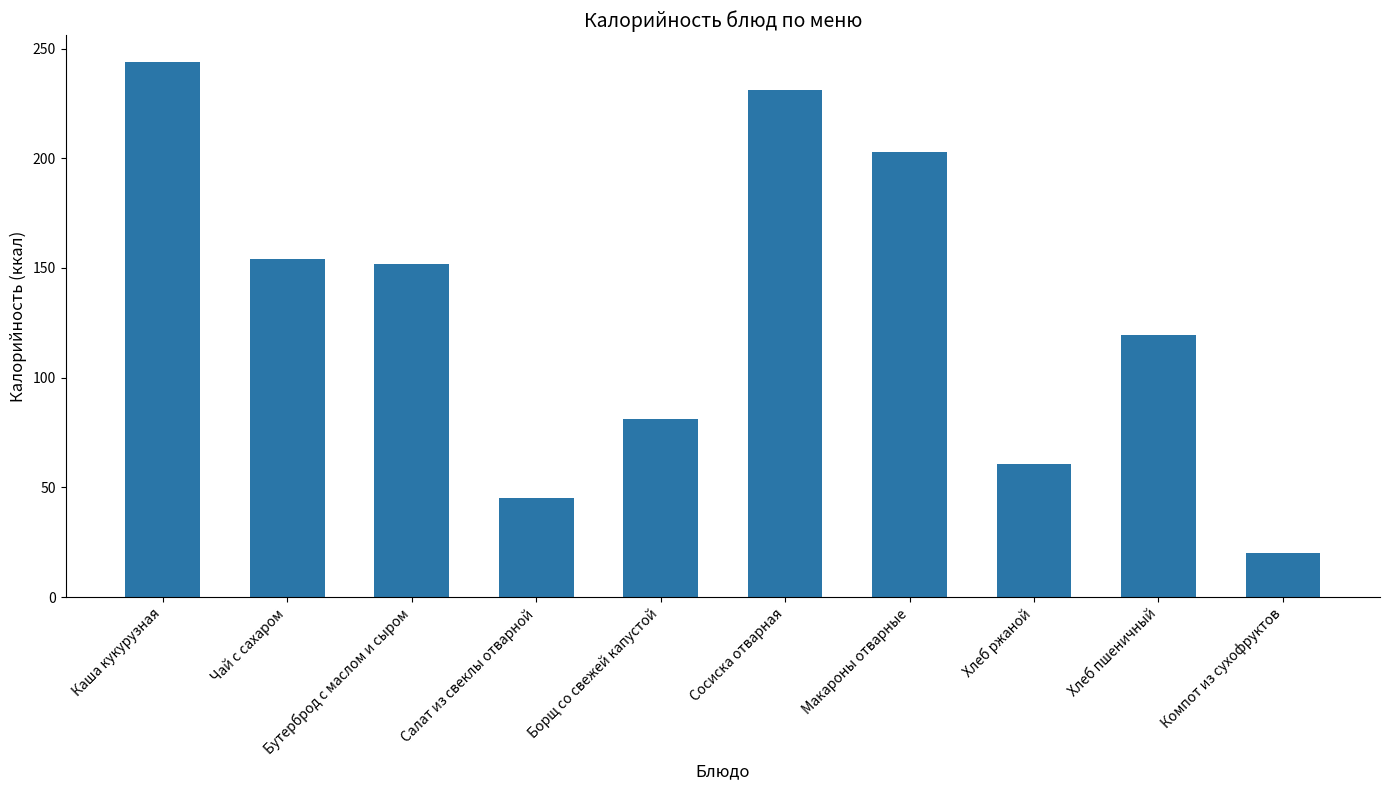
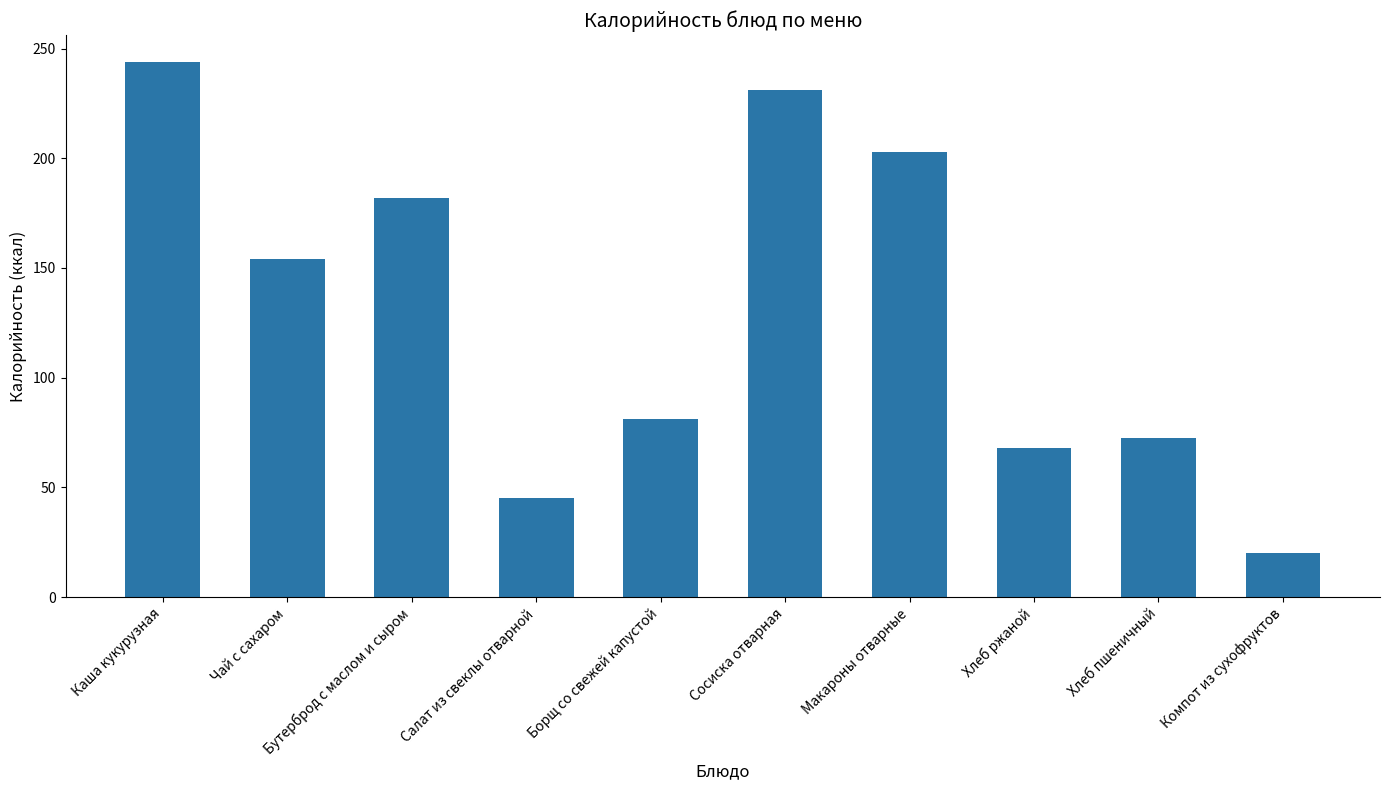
  {
    "Каша кукурузная": 244,
    "Чай с сахаром": 154,
-   "Бутерброд с маслом и сыром": 152,
+   "Бутерброд с маслом и сыром": 182,
    "Салат из свеклы отварной": 45,
    "Борщ со свежей капустой": 81,
    "Сосиска отварная": 231,
    "Макароны отварные": 203,
-   "Хлеб ржаной": 61,
-   "Хлеб пшеничный": 120,
+   "Хлеб ржаной": 68,
+   "Хлеб пшеничный": 73,
    "Компот из сухофруктов": 20
  }
